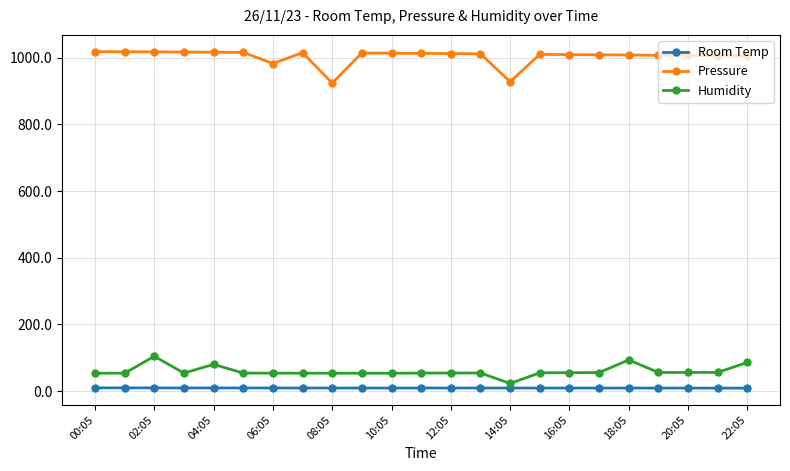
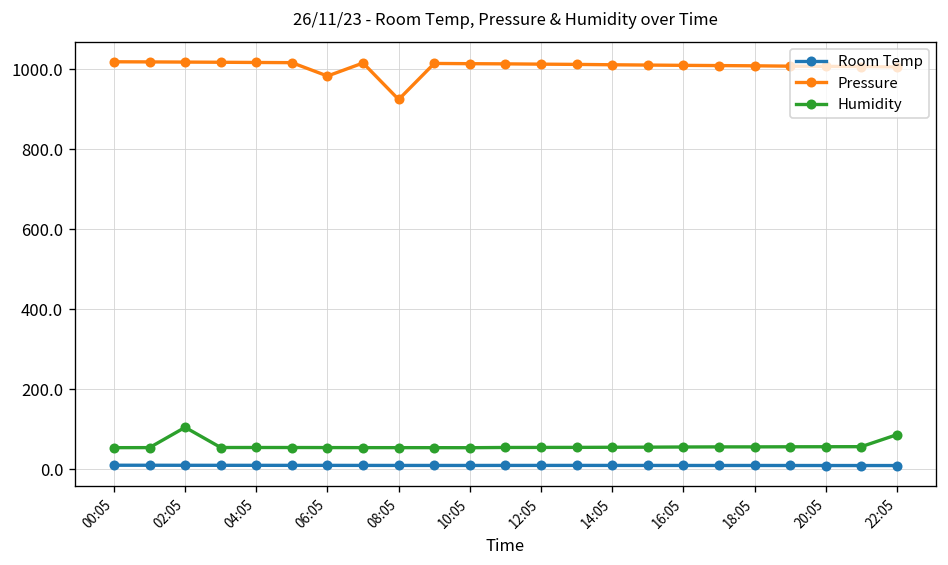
  {
    "Room Temp": {
      "00:05": 10,
      "02:05": 10,
      "04:05": 10,
      "06:05": 10,
      "08:05": 10,
      "10:05": 10,
      "12:05": 10,
      "14:05": 10,
      "16:05": 10,
      "18:05": 10,
      "20:05": 10,
      "22:05": 10
    },
    "Pressure": {
      "00:05": 1020,
      "02:05": 1020,
      "04:05": 1020,
      "06:05": 980,
      "08:05": 920,
      "10:05": 1010,
      "12:05": 1010,
-     "14:05": 930,
+     "14:05": 1010,
      "16:05": 1010,
      "18:05": 1010
    },
    "Humidity": {
      "00:05": 50,
      "02:05": 100,
-     "04:05": 80,
+     "04:05": 50,
      "06:05": 50,
      "08:05": 50,
      "10:05": 50,
      "12:05": 50,
-     "14:05": 20,
+     "14:05": 50,
      "16:05": 60,
-     "18:05": 90,
+     "18:05": 60,
      "20:05": 60,
      "22:05": 90
    }
  }
